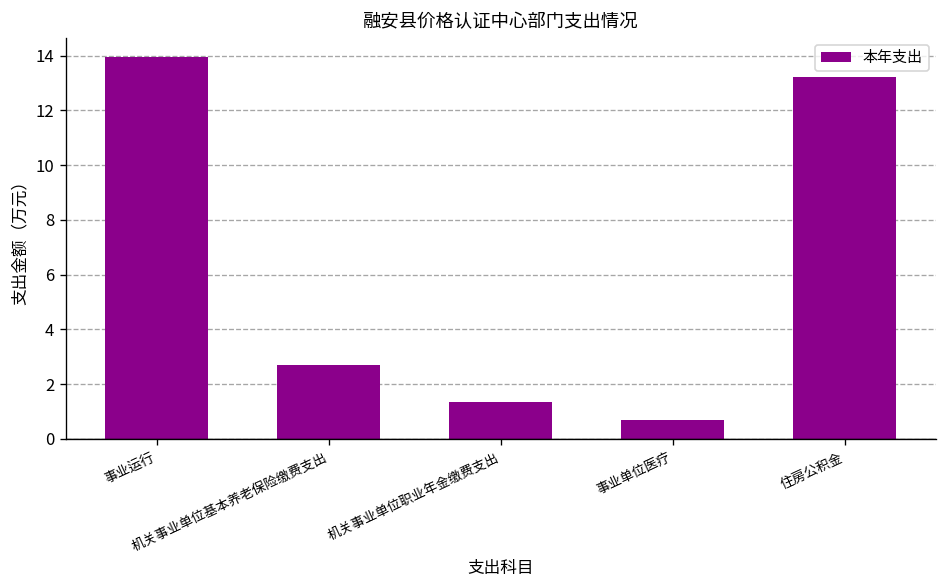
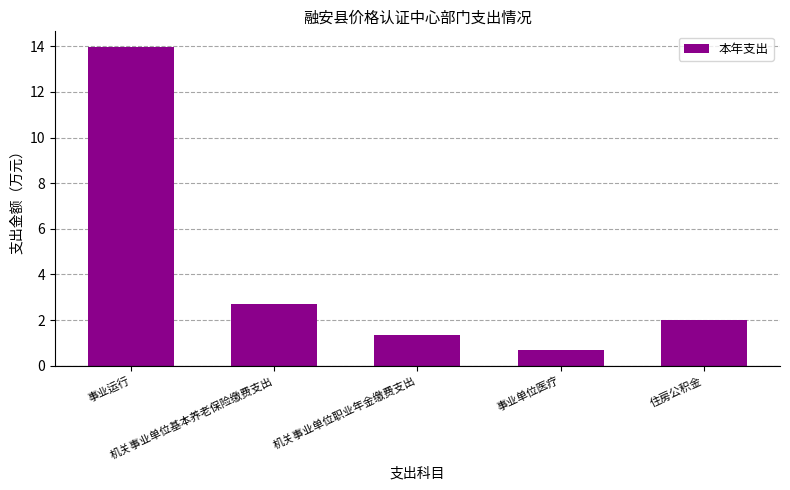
  {
    "事业运行": 14.0,
    "机关事业单位基本养老保险缴费支出": 2.7,
    "机关事业单位职业年金缴费支出": 1.3,
    "事业单位医疗": 0.7,
-   "住房公积金": 13.2
+   "住房公积金": 2.0
  }
